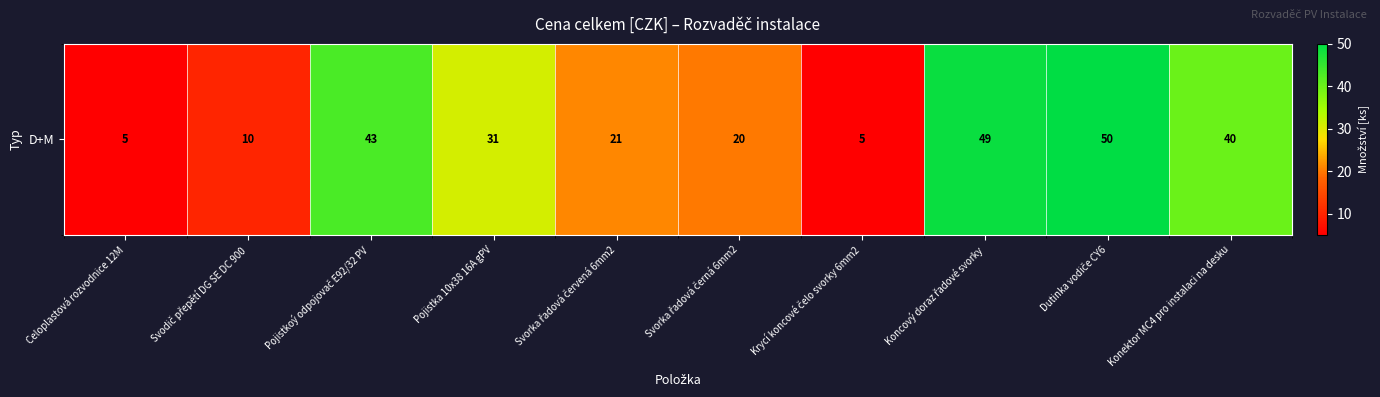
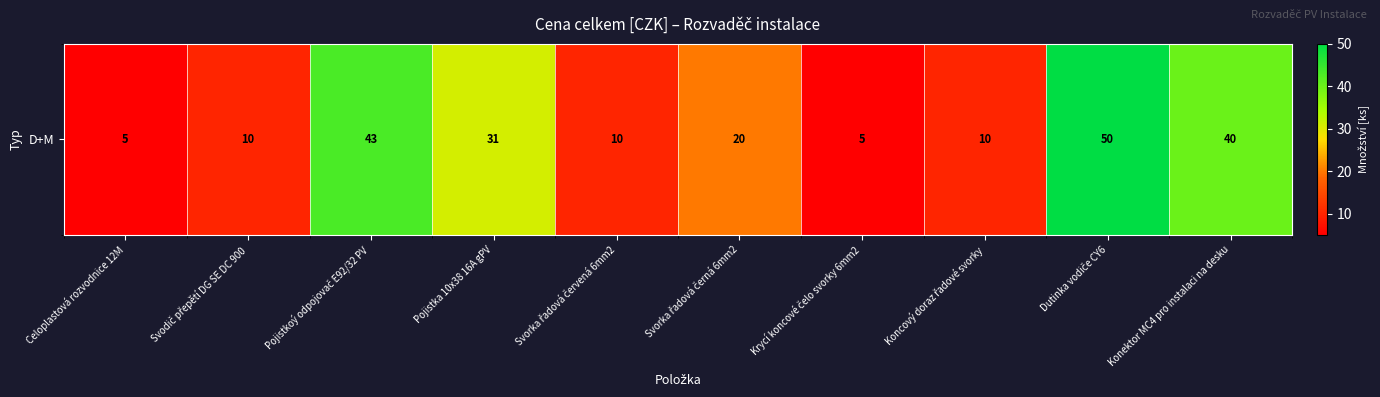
  {
    "D+M": {
      "Celoplastová rozvodnice 12M": 5,
      "Svodič přepětí DG SE DC 900": 10,
      "Pojistkoý odpojovač E92/32 PV": 43,
      "Pojistka 10x38 16A gPV": 31,
-     "Svorka řadová červená 6mm2": 21,
+     "Svorka řadová červená 6mm2": 10,
      "Svorka řadová černá 6mm2": 20,
      "Krycí koncové čelo svorky 6mm2": 5,
-     "Koncový doraz řadové svorky": 49,
+     "Koncový doraz řadové svorky": 10,
      "Dutinka vodiče CY6": 50,
      "Konektor MC4 pro instalaci na desku": 40
    }
  }
